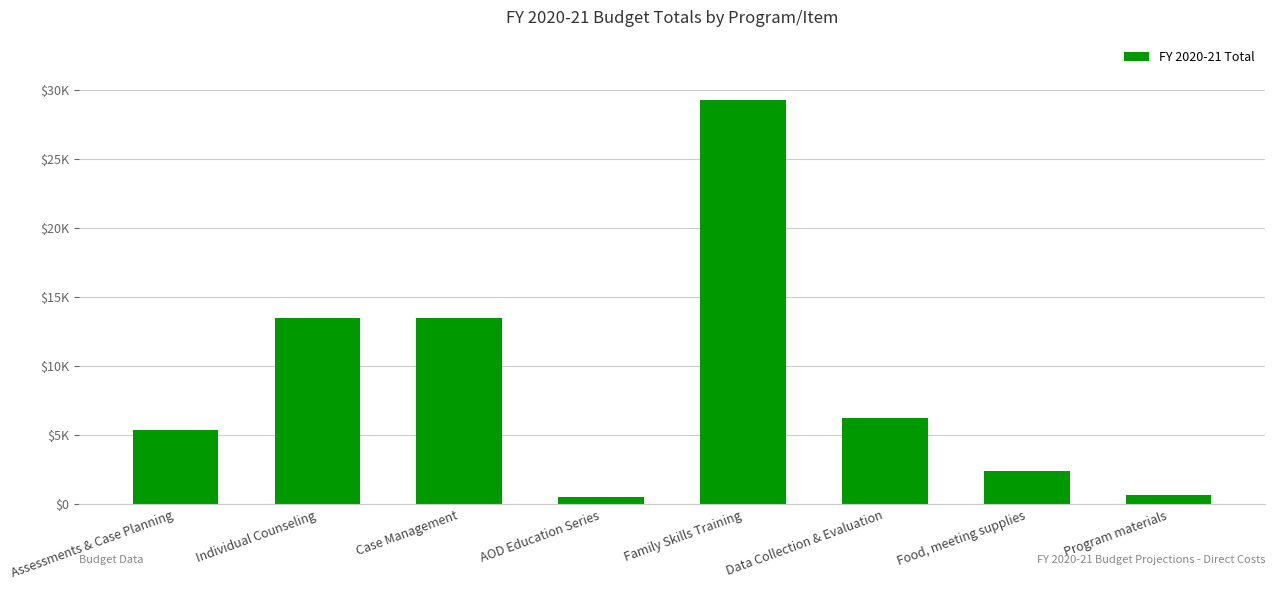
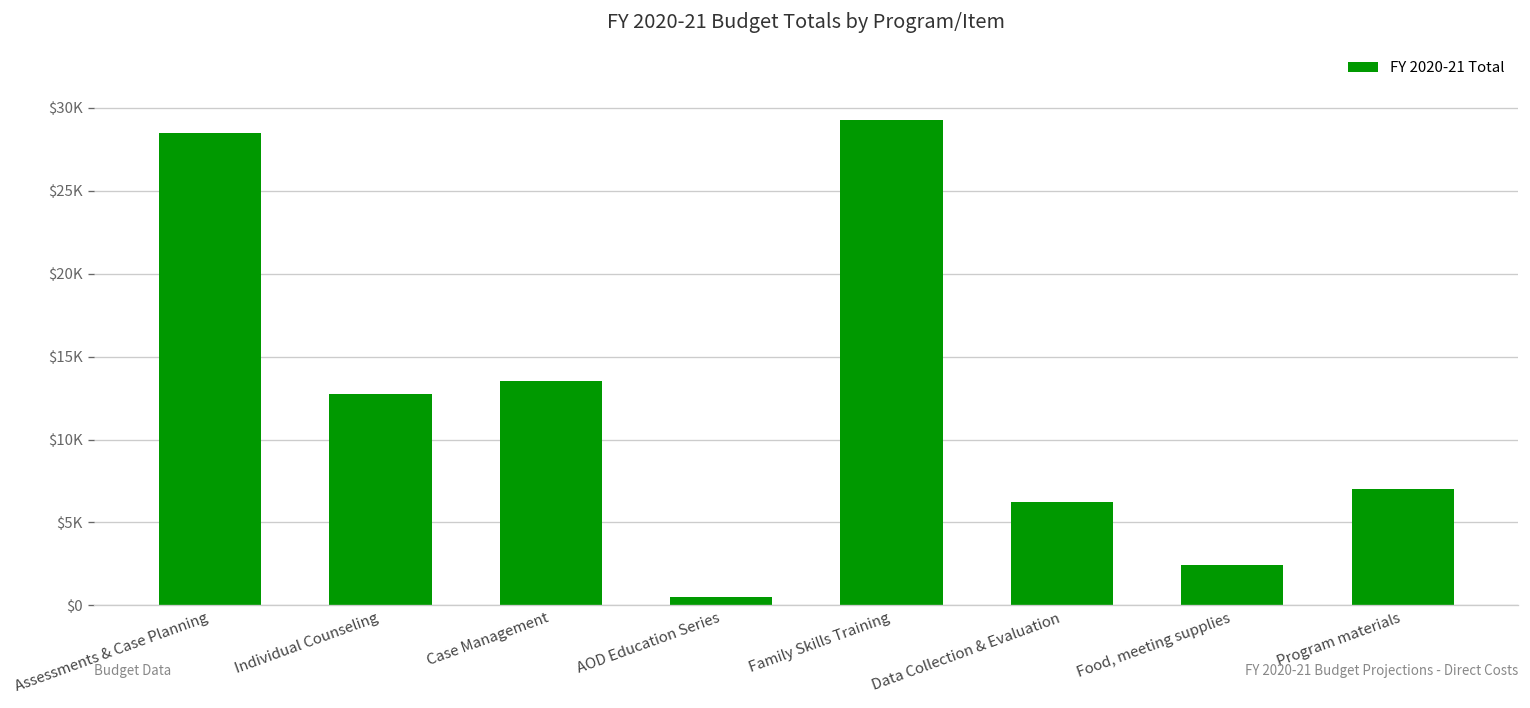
  {
-   "Assessments & Case Planning": "$5400",
-   "Individual Counseling": "$13500",
+   "Assessments & Case Planning": "$28500",
+   "Individual Counseling": "$12800",
    "Case Management": "$13500",
    "AOD Education Series": "$500",
    "Family Skills Training": "$29300",
    "Data Collection & Evaluation": "$6300",
    "Food, meeting supplies": "$2400",
-   "Program materials": "$700"
+   "Program materials": "$7000"
  }
